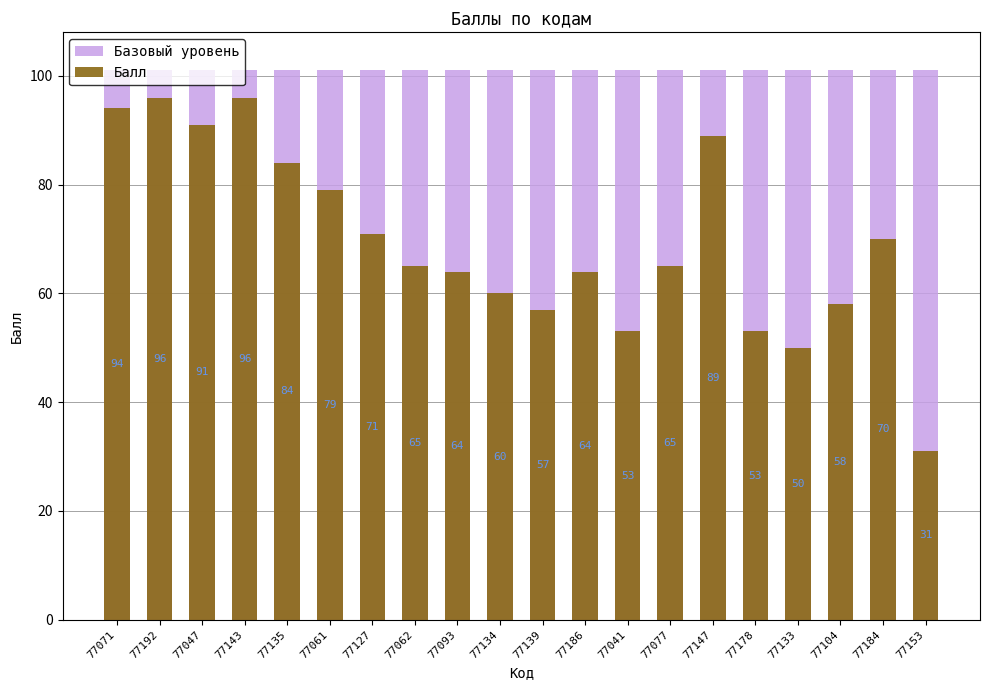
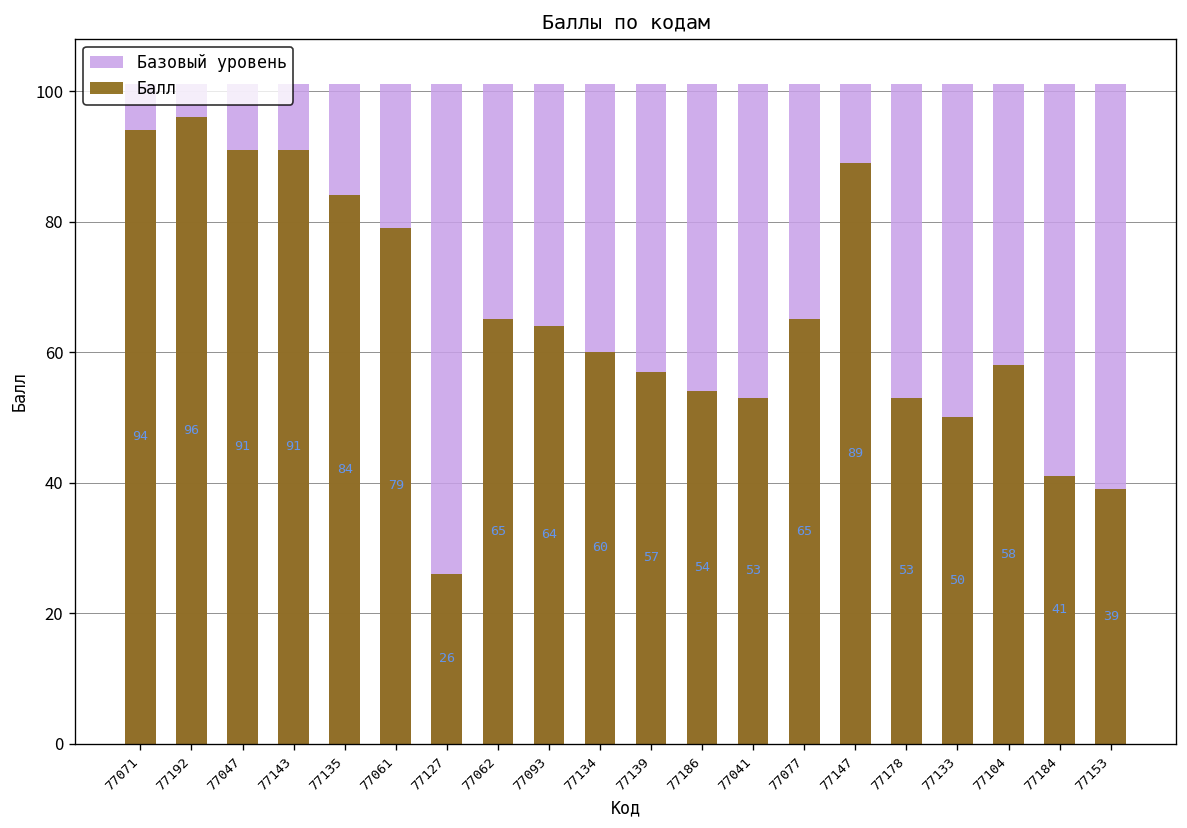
  {
    "Базовый уровень": {
      "77135": 101,
      "77061": 101,
      "77127": 101,
      "77062": 101,
      "77093": 101,
      "77134": 101,
      "77139": 101,
      "77186": 101,
      "77041": 101,
      "77077": 101,
      "77147": 101,
      "77178": 101,
      "77133": 101,
      "77104": 101,
      "77184": 101,
      "77153": 101
    },
    "Балл": {
-     "77143": 96,
-     "77127": 71,
-     "77186": 64,
-     "77184": 70,
-     "77153": 31
+     "77143": 91,
+     "77127": 26,
+     "77186": 54,
+     "77184": 41,
+     "77153": 39
    }
  }
